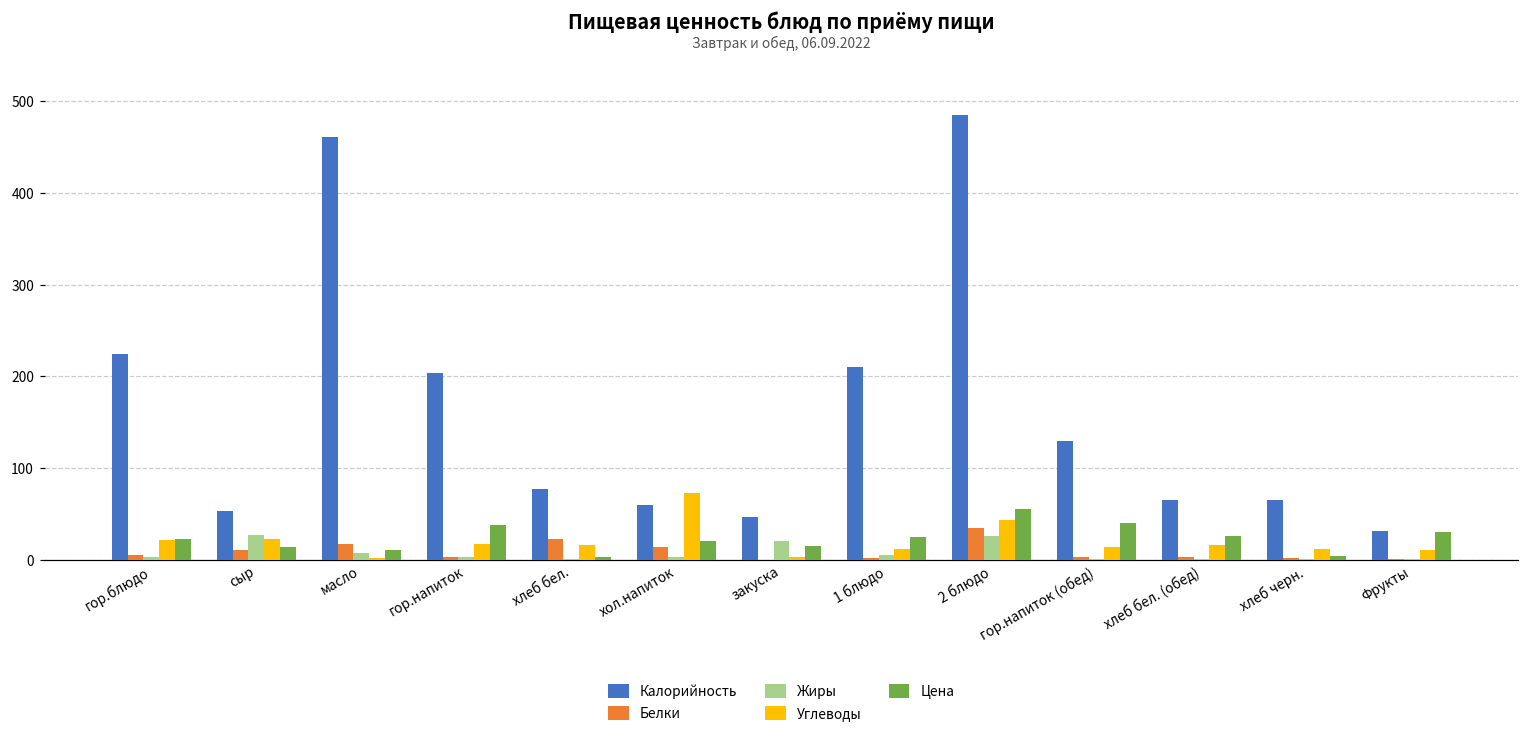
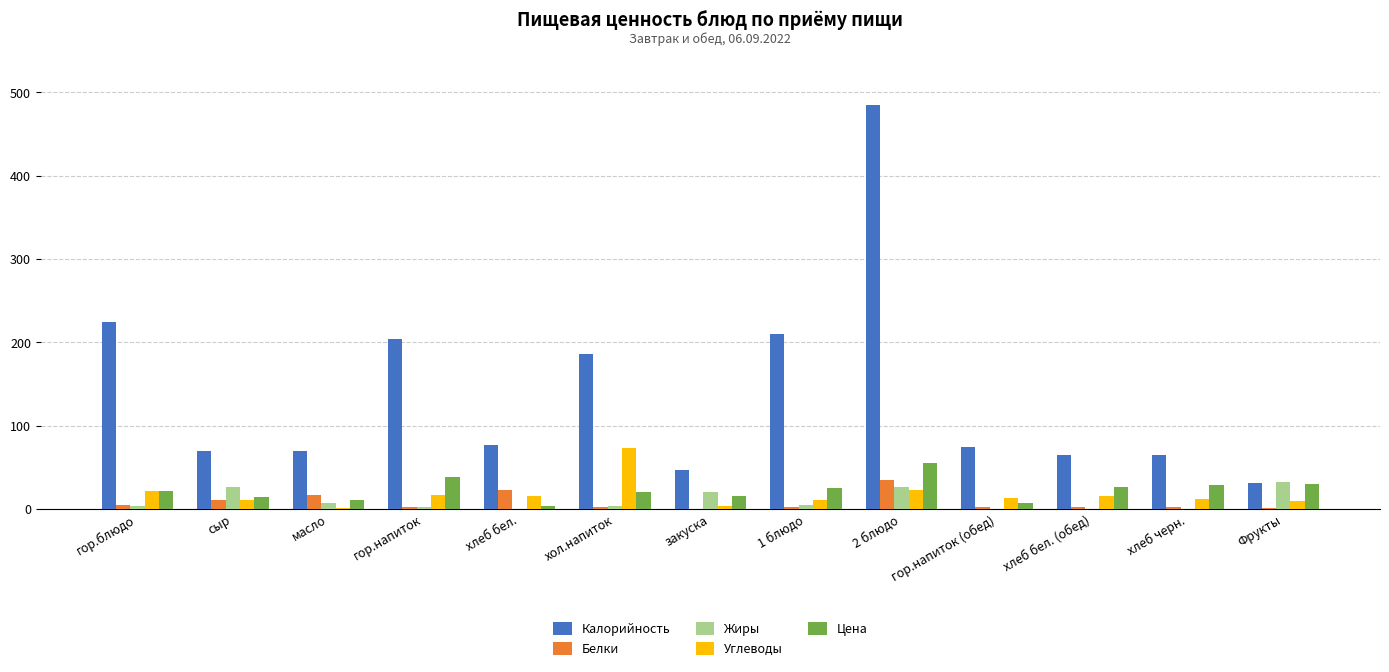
  {
    "Калорийность": {
      "гор.блюдо": 220,
-     "сыр": 50,
-     "масло": 460,
+     "сыр": 70,
+     "масло": 70,
      "гор.напиток": 200,
      "хлеб бел.": 80,
-     "хол.напиток": 60,
+     "хол.напиток": 190,
      "закуска": 50,
      "1 блюдо": 210,
      "2 блюдо": 490,
-     "гор.напиток (обед)": 130,
+     "гор.напиток (обед)": 70,
      "хлеб бел. (обед)": 70,
      "хлеб черн.": 70,
      "Фрукты": 30
    },
    "Белки": {
      "гор.блюдо": 0,
      "сыр": 10,
      "масло": 20,
      "хлеб бел.": 20,
-     "хол.напиток": 10,
+     "хол.напиток": 0,
      "закуска": 0,
      "2 блюдо": 40
    },
    "Жиры": {
      "гор.блюдо": 0,
      "сыр": 30,
      "масло": 10,
      "хол.напиток": 0,
      "закуска": 20,
      "1 блюдо": 10,
      "2 блюдо": 30,
-     "Фрукты": 0
+     "Фрукты": 30
    },
    "Углеводы": {
      "гор.блюдо": 20,
-     "сыр": 20,
+     "сыр": 10,
      "гор.напиток": 20,
      "хлеб бел.": 20,
      "хол.напиток": 70,
      "1 блюдо": 10,
-     "2 блюдо": 40,
+     "2 блюдо": 20,
      "гор.напиток (обед)": 10,
      "хлеб бел. (обед)": 20,
      "хлеб черн.": 10,
      "Фрукты": 10
    },
    "Цена": {
      "гор.блюдо": 20,
      "сыр": 10,
      "масло": 10,
      "гор.напиток": 40,
      "хол.напиток": 20,
      "закуска": 20,
      "1 блюдо": 30,
      "2 блюдо": 60,
-     "гор.напиток (обед)": 40,
+     "гор.напиток (обед)": 10,
      "хлеб бел. (обед)": 30,
-     "хлеб черн.": 0,
+     "хлеб черн.": 30,
      "Фрукты": 30
    }
  }
